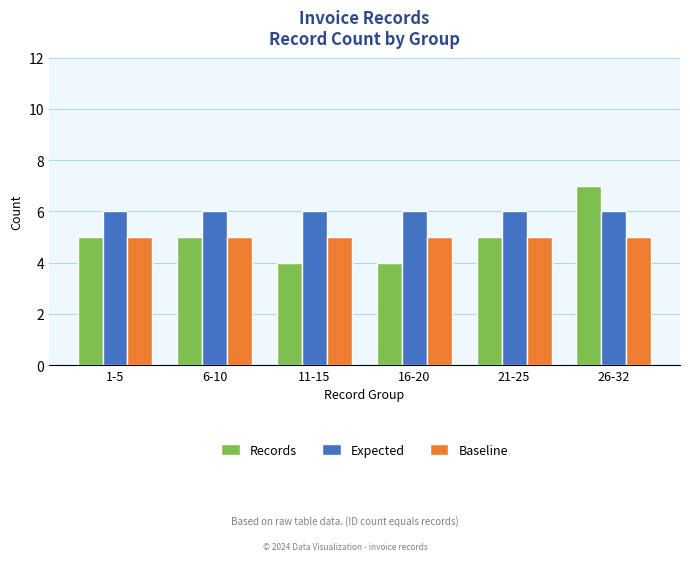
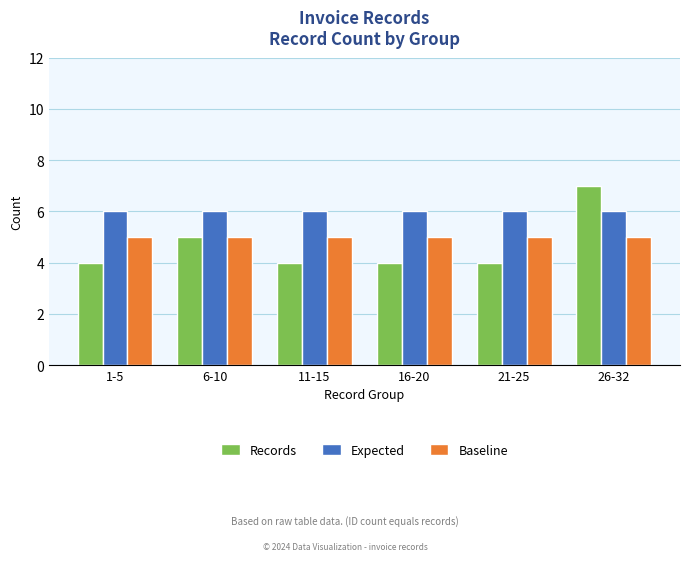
  {
    "Records": {
-     "1-5": 5,
+     "1-5": 4,
      "6-10": 5,
      "11-15": 4,
      "16-20": 4,
-     "21-25": 5,
+     "21-25": 4,
      "26-32": 7
    },
    "Expected": {
      "1-5": 6,
      "6-10": 6,
      "11-15": 6,
      "16-20": 6,
      "21-25": 6,
      "26-32": 6
    },
    "Baseline": {
      "1-5": 5,
      "6-10": 5,
      "11-15": 5,
      "16-20": 5,
      "21-25": 5,
      "26-32": 5
    }
  }
